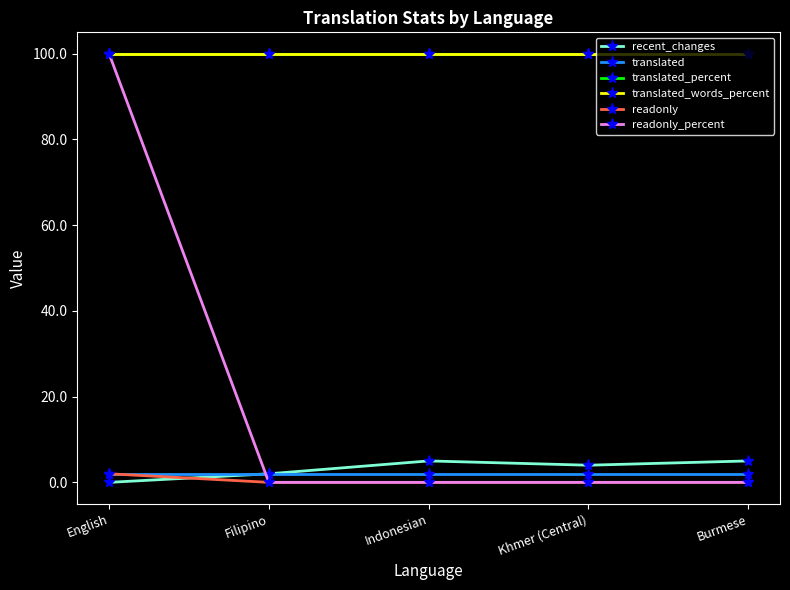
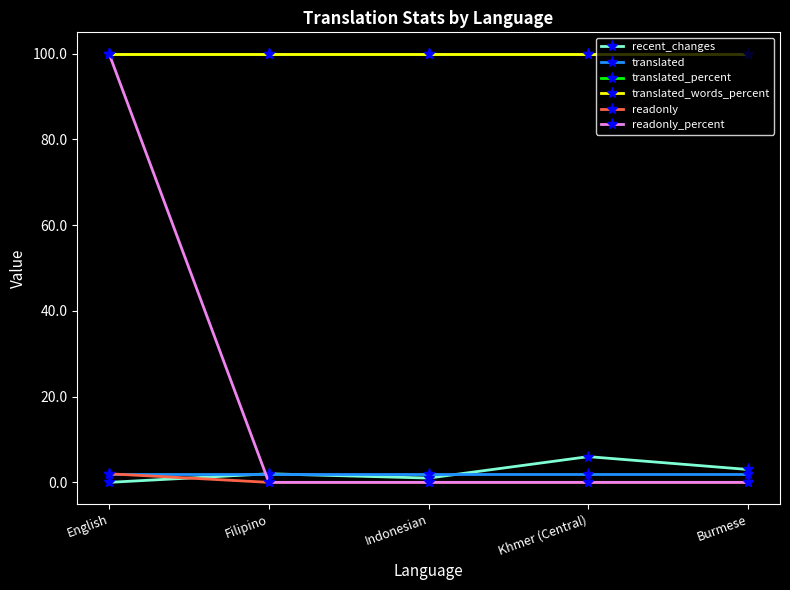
  {
    "recent_changes": {
      "English": 0,
-     "Indonesian": 5,
-     "Khmer (Central)": 4,
-     "Burmese": 5
+     "Indonesian": 1,
+     "Khmer (Central)": 6,
+     "Burmese": 3
    },
    "translated": {
      "Indonesian": 2,
      "Khmer (Central)": 2,
      "Burmese": 2
    },
    "translated_words_percent": {
      "Filipino": 100,
      "Indonesian": 100,
      "Khmer (Central)": 100
    }
  }
